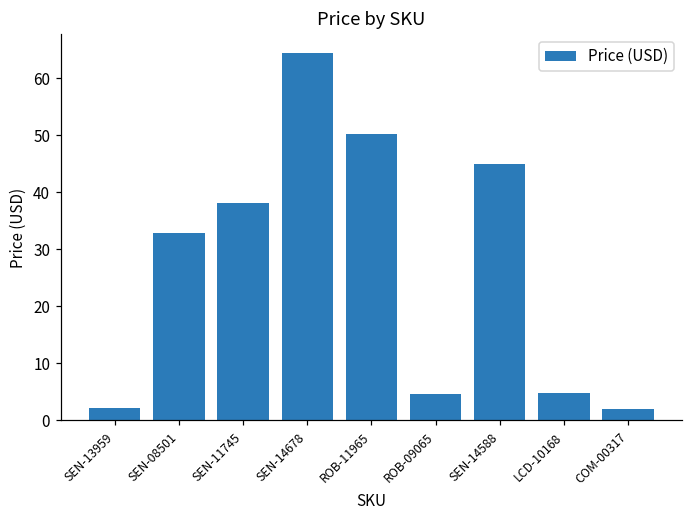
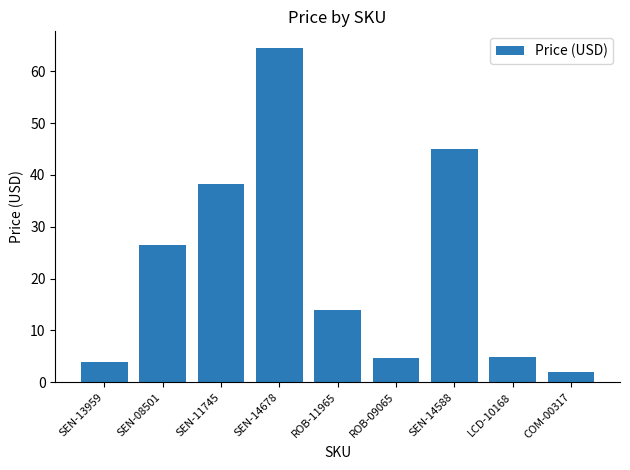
  {
-   "SEN-13959": 2,
-   "SEN-08501": 33,
+   "SEN-13959": 4,
+   "SEN-08501": 27,
    "SEN-11745": 38,
    "SEN-14678": 65,
-   "ROB-11965": 50,
+   "ROB-11965": 14,
    "ROB-09065": 5,
    "SEN-14588": 45,
    "LCD-10168": 5,
    "COM-00317": 2
  }
